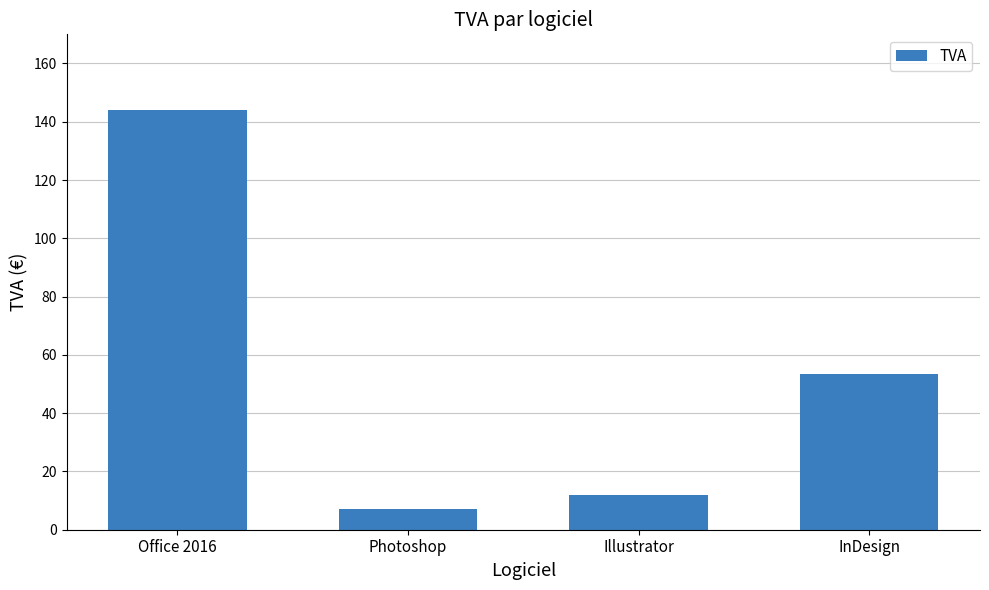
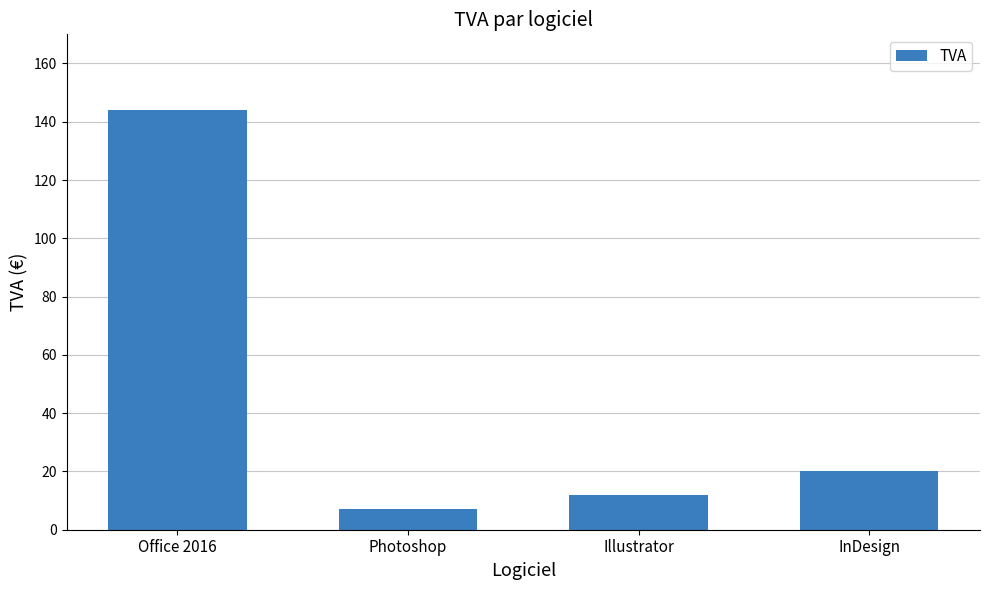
  {
    "Office 2016": 144,
    "Photoshop": 7,
    "Illustrator": 12,
-   "InDesign": 53
+   "InDesign": 20
  }
